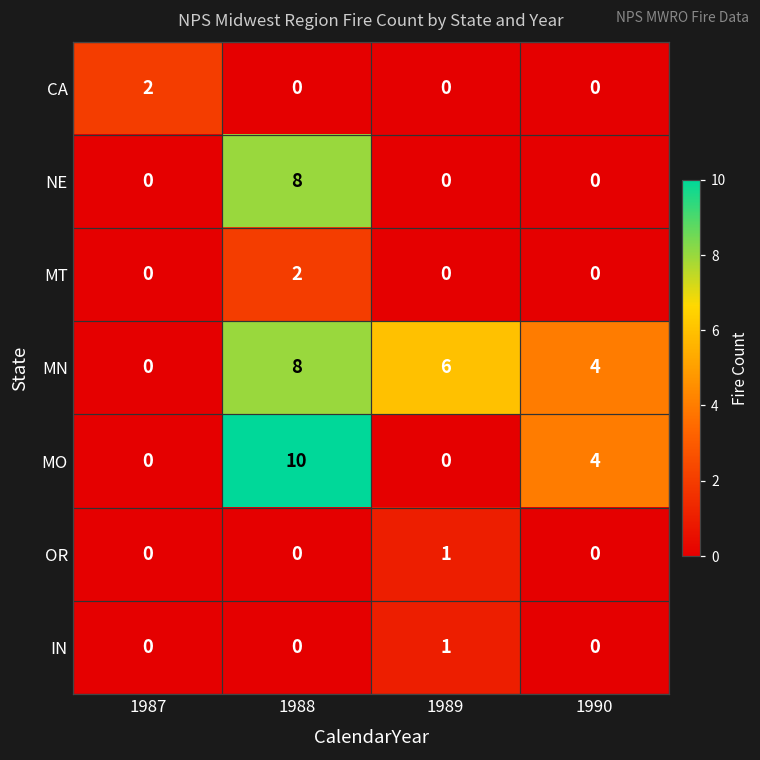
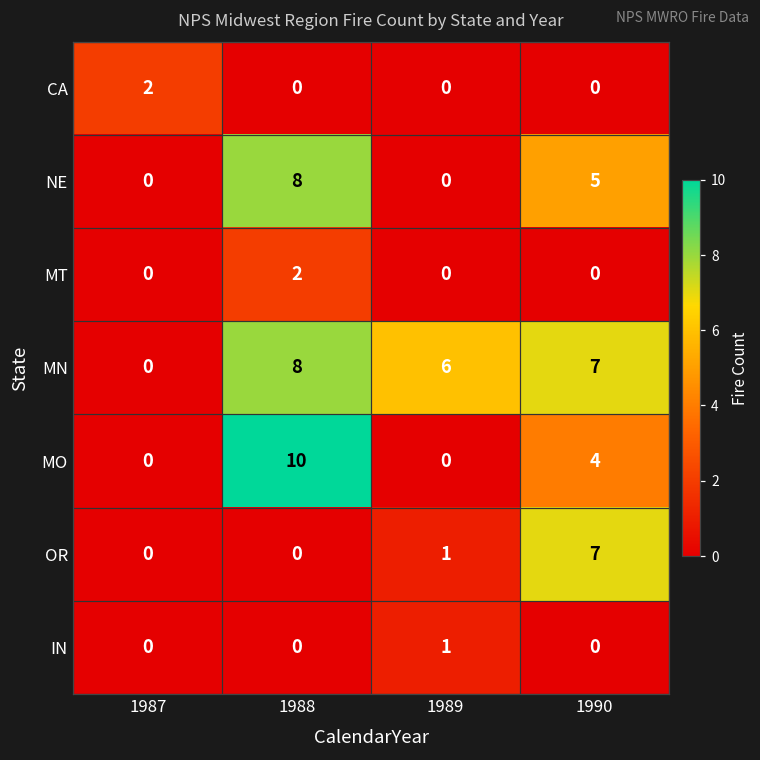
  {
    "CA": {
      "1987": 2,
      "1988": 0,
      "1989": 0,
      "1990": 0
    },
    "NE": {
      "1987": 0,
      "1988": 8,
      "1989": 0,
-     "1990": 0
+     "1990": 5
    },
    "MT": {
      "1987": 0,
      "1988": 2,
      "1989": 0,
      "1990": 0
    },
    "MN": {
      "1987": 0,
      "1988": 8,
      "1989": 6,
-     "1990": 4
+     "1990": 7
    },
    "MO": {
      "1987": 0,
      "1988": 10,
      "1989": 0,
      "1990": 4
    },
    "OR": {
      "1987": 0,
      "1988": 0,
      "1989": 1,
-     "1990": 0
+     "1990": 7
    },
    "IN": {
      "1987": 0,
      "1988": 0,
      "1989": 1,
      "1990": 0
    }
  }
